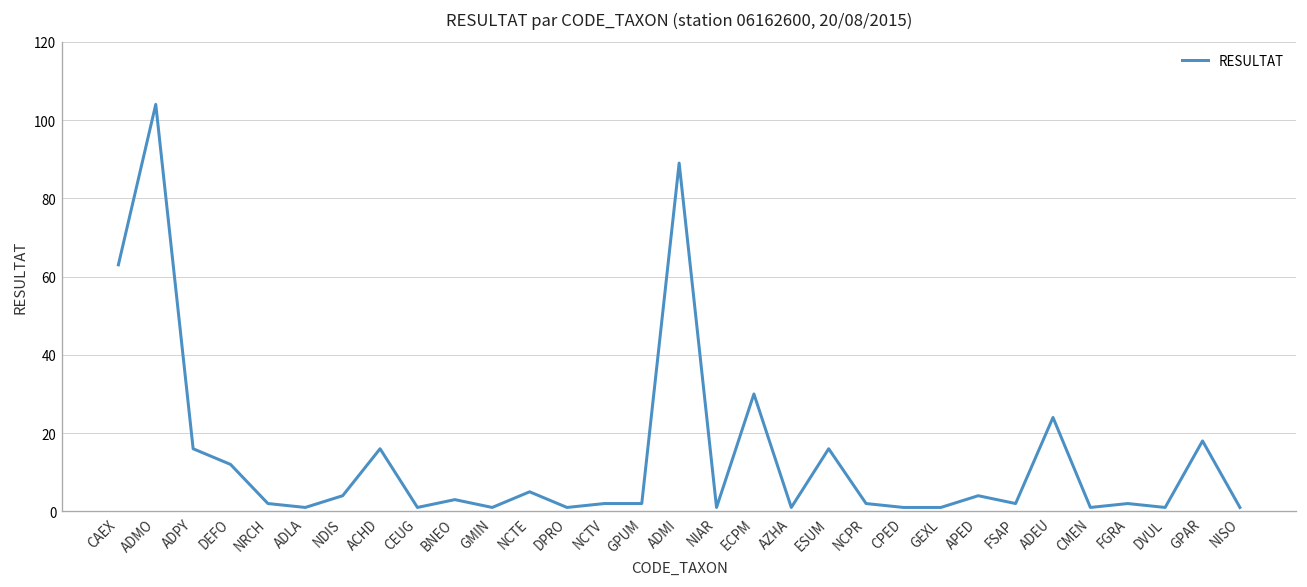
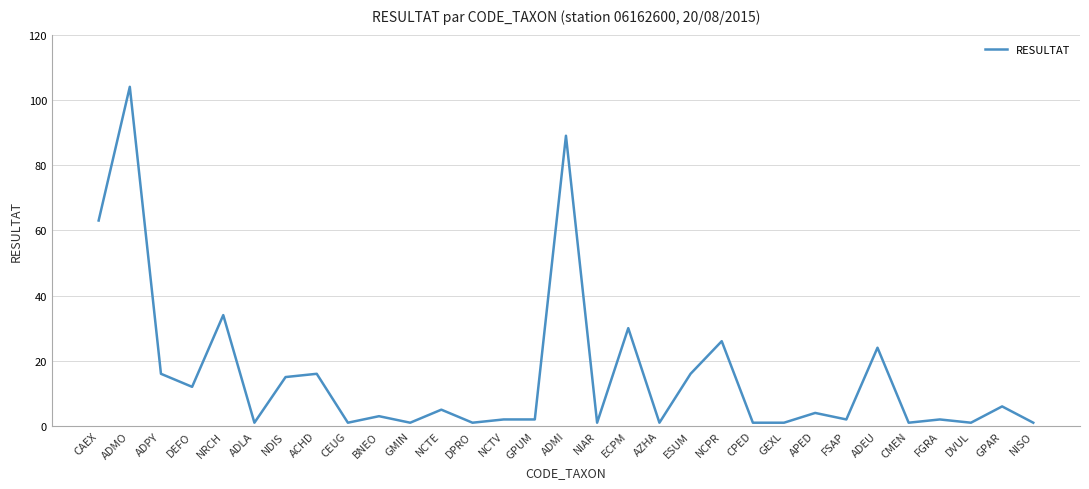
  {
    "CAEX": 63,
    "ADMO": 104,
    "ADPY": 16,
    "DEFO": 12,
-   "NRCH": 2,
+   "NRCH": 34,
    "ADLA": 1,
-   "NDIS": 4,
+   "NDIS": 15,
    "ACHD": 16,
    "CEUG": 1,
    "BNEO": 3,
    "GMIN": 1,
    "NCTE": 5,
    "DPRO": 1,
    "NCTV": 2,
    "GPUM": 2,
    "ADMI": 89,
    "NIAR": 1,
    "ECPM": 30,
    "AZHA": 1,
    "ESUM": 16,
-   "NCPR": 2,
+   "NCPR": 26,
    "CPED": 1,
    "GEXL": 1,
    "APED": 4,
    "FSAP": 2,
    "ADEU": 24,
    "CMEN": 1,
    "FGRA": 2,
    "DVUL": 1,
-   "GPAR": 18,
+   "GPAR": 6,
    "NISO": 1
  }
